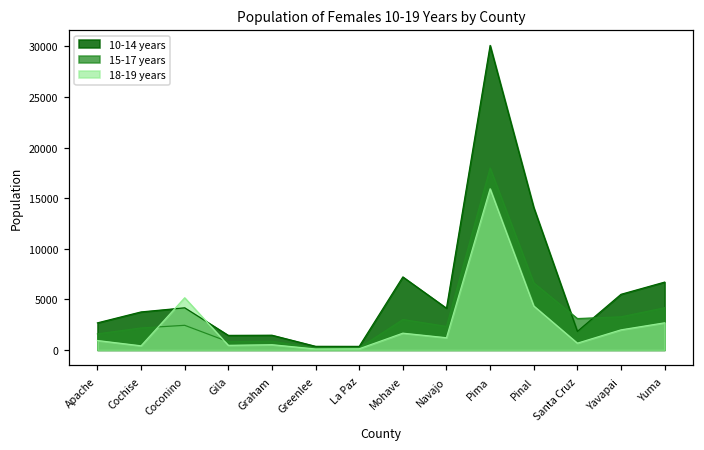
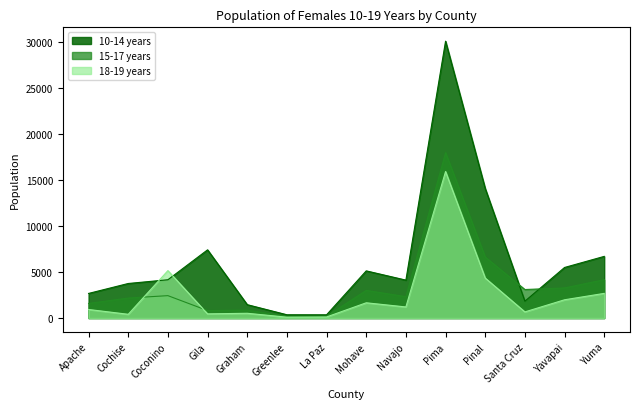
  {
    "10-14 years": {
      "Apache": 3000,
      "Cochise": 4000,
      "Coconino": 4000,
-     "Gila": 1000,
+     "Gila": 7000,
      "Graham": 1000,
-     "Mohave": 7000,
+     "Mohave": 5000,
      "Navajo": 4000,
      "Pima": 30000,
      "Pinal": 14000,
      "Santa Cruz": 2000,
      "Yavapai": 6000,
      "Yuma": 7000
    },
    "15-17 years": {
      "Apache": 2000,
      "Cochise": 2000,
      "Coconino": 2000,
      "Gila": 1000,
      "Graham": 1000,
      "Mohave": 3000,
      "Navajo": 2000,
      "Pima": 18000,
      "Pinal": 7000,
      "Santa Cruz": 3000,
      "Yavapai": 3000,
      "Yuma": 4000
    },
    "18-19 years": {
      "Apache": 1000,
      "Cochise": 0,
      "Coconino": 5000,
      "Gila": 0,
      "Graham": 1000,
      "Mohave": 2000,
      "Navajo": 1000,
      "Pima": 16000,
      "Pinal": 4000,
      "Santa Cruz": 1000,
      "Yavapai": 2000,
      "Yuma": 3000
    }
  }
